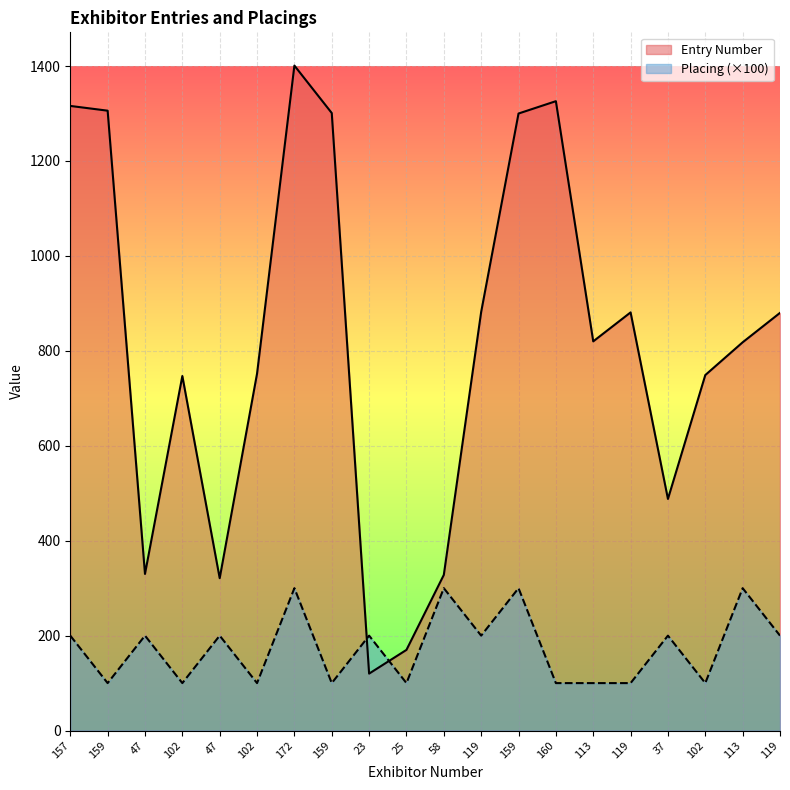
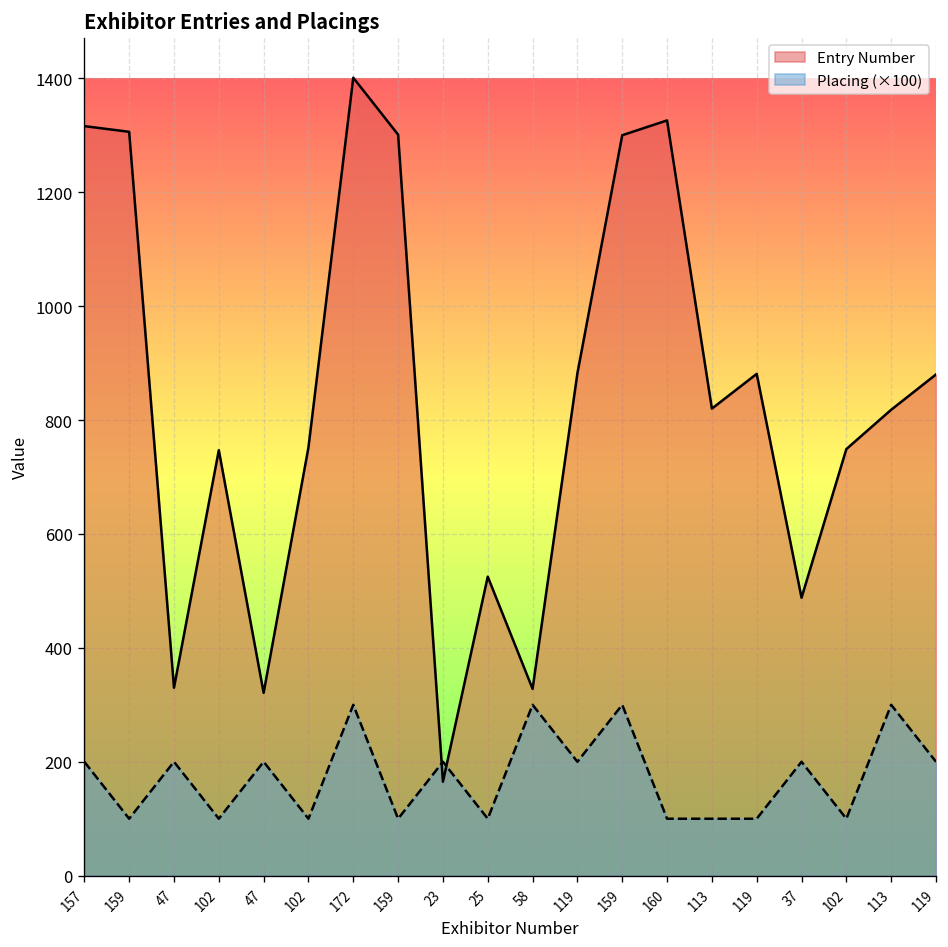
  {
    "Entry Number": {
      "157": 1320,
      "172": 1400,
-     "23": 120,
-     "25": 170,
+     "23": 170,
+     "25": 530,
      "58": 330,
      "160": 1330,
      "37": 490
    },
    "Placing (×100)": {
      "157": 200,
      "172": 300,
      "23": 200,
      "25": 100,
      "58": 300,
      "160": 100,
      "37": 200
    }
  }
